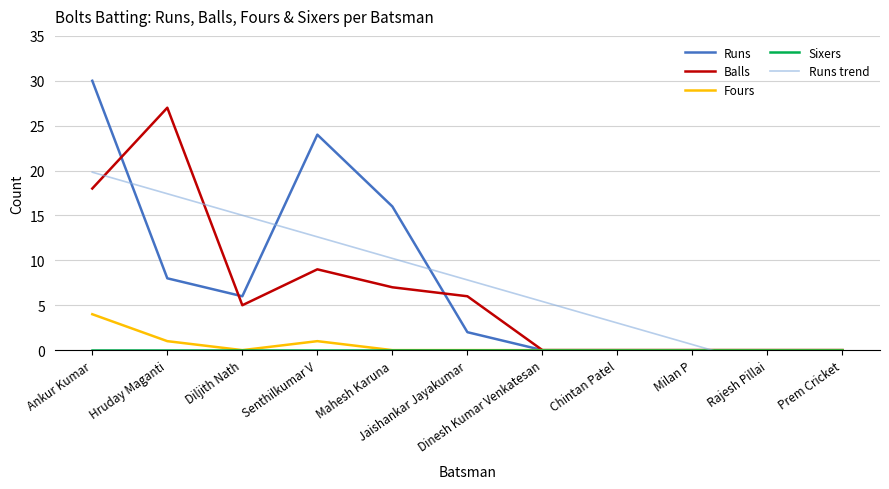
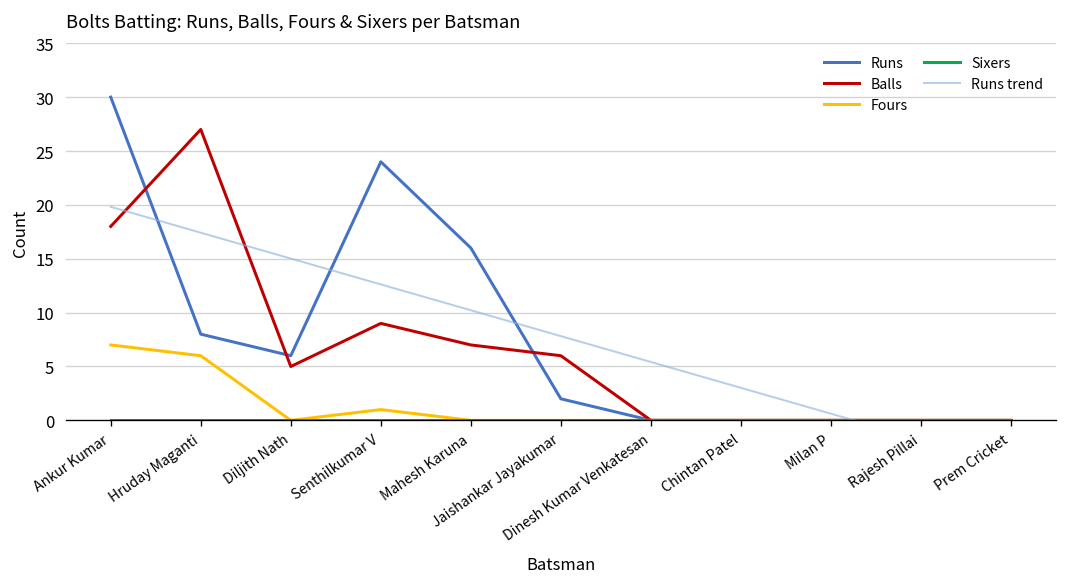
  {
    "Runs": {
      "Ankur Kumar": 30,
      "Hruday Maganti": 8,
      "Diljith Nath": 6,
      "Senthilkumar V": 24,
      "Mahesh Karuna": 16,
      "Jaishankar Jayakumar": 2
    },
    "Balls": {
      "Ankur Kumar": 18,
      "Hruday Maganti": 27,
      "Diljith Nath": 5,
      "Senthilkumar V": 9,
      "Mahesh Karuna": 7,
      "Jaishankar Jayakumar": 6
    },
    "Fours": {
-     "Ankur Kumar": 4,
-     "Hruday Maganti": 1,
+     "Ankur Kumar": 7,
+     "Hruday Maganti": 6,
      "Senthilkumar V": 1
    },
    "Sixers": {
      "Ankur Kumar": 0,
      "Hruday Maganti": 0,
      "Senthilkumar V": 0
    },
    "Runs trend": {
      "Ankur Kumar": 20,
      "Hruday Maganti": 17,
      "Diljith Nath": 15,
      "Senthilkumar V": 13,
      "Mahesh Karuna": 10,
      "Jaishankar Jayakumar": 8,
      "Dinesh Kumar Venkatesan": 5,
      "Chintan Patel": 3,
      "Milan P": 1
    }
  }
